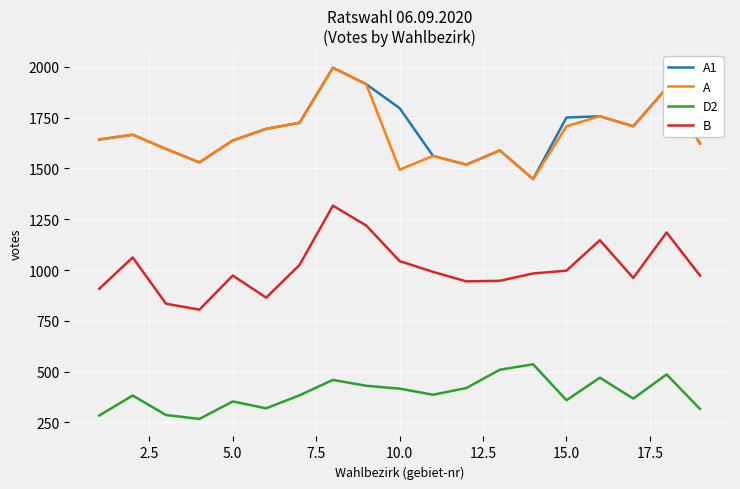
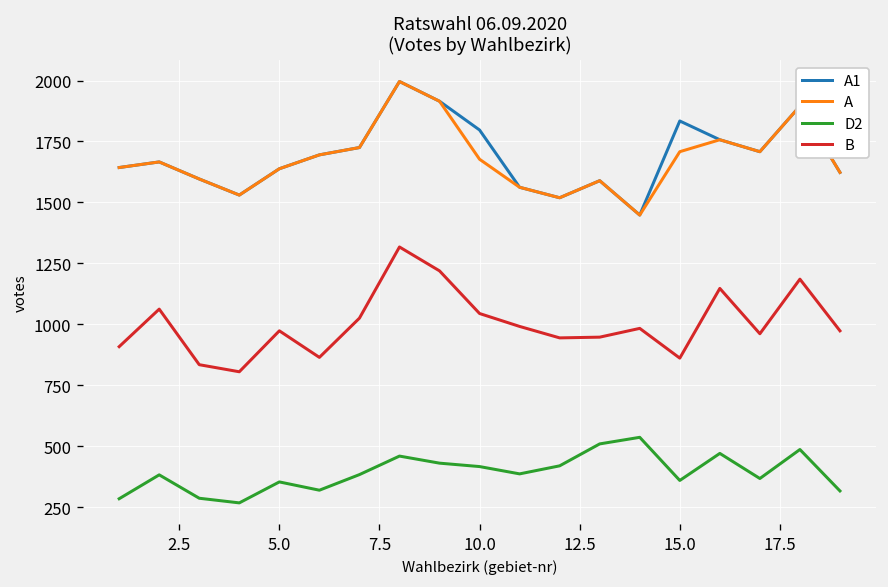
  {
    "A1": {
      "10.0": 1800,
-     "15.0": 1750
+     "15.0": 1830
    },
    "A": {
-     "10.0": 1490,
+     "10.0": 1680,
      "15.0": 1710
    },
    "D2": {
      "5.0": 350,
      "10.0": 420,
      "15.0": 360
    },
    "B": {
      "5.0": 970,
      "10.0": 1040,
-     "15.0": 1000
+     "15.0": 860
    }
  }
